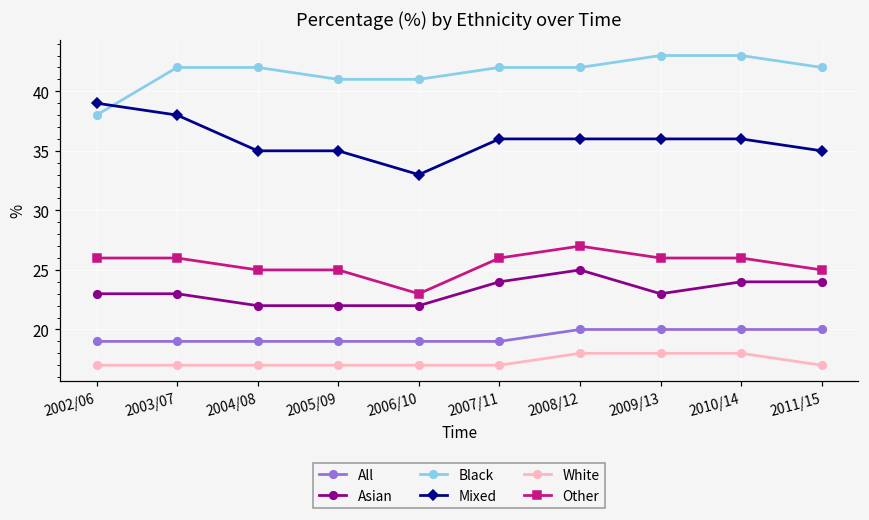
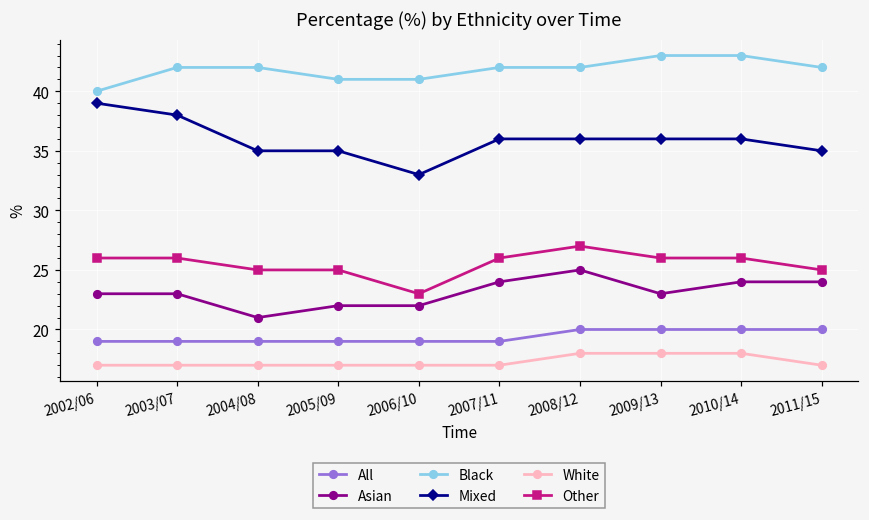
  {
    "All": {
      "2002/06": 19,
      "2003/07": 19,
      "2004/08": 19,
      "2005/09": 19,
      "2006/10": 19,
      "2007/11": 19,
      "2008/12": 20,
      "2009/13": 20,
      "2010/14": 20,
      "2011/15": 20
    },
    "Asian": {
      "2002/06": 23,
      "2003/07": 23,
-     "2004/08": 22,
+     "2004/08": 21,
      "2005/09": 22,
      "2006/10": 22,
      "2007/11": 24,
      "2008/12": 25,
      "2009/13": 23,
      "2010/14": 24,
      "2011/15": 24
    },
    "Black": {
-     "2002/06": 38,
+     "2002/06": 40,
      "2003/07": 42,
      "2004/08": 42,
      "2005/09": 41,
      "2006/10": 41,
      "2007/11": 42,
      "2008/12": 42,
      "2009/13": 43,
      "2010/14": 43,
      "2011/15": 42
    },
    "Mixed": {
      "2002/06": 39,
      "2003/07": 38,
      "2004/08": 35,
      "2005/09": 35,
      "2006/10": 33,
      "2007/11": 36,
      "2008/12": 36,
      "2009/13": 36,
      "2010/14": 36,
      "2011/15": 35
    },
    "White": {
      "2002/06": 17,
      "2003/07": 17,
      "2004/08": 17,
      "2005/09": 17,
      "2006/10": 17,
      "2007/11": 17,
      "2008/12": 18,
      "2009/13": 18,
      "2010/14": 18,
      "2011/15": 17
    },
    "Other": {
      "2002/06": 26,
      "2003/07": 26,
      "2004/08": 25,
      "2005/09": 25,
      "2006/10": 23,
      "2007/11": 26,
      "2008/12": 27,
      "2009/13": 26,
      "2010/14": 26,
      "2011/15": 25
    }
  }
